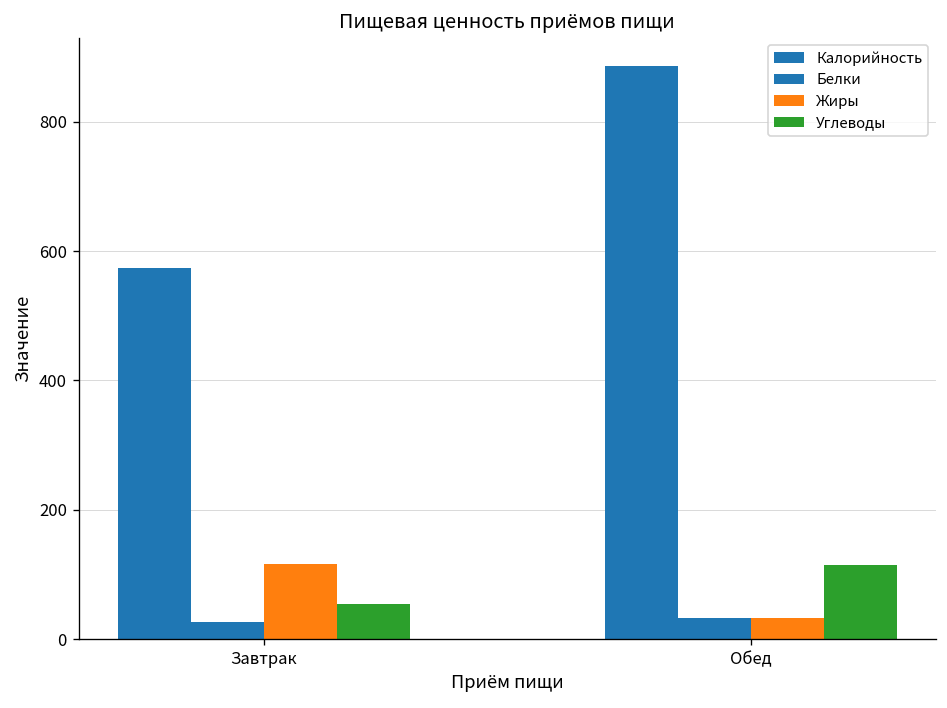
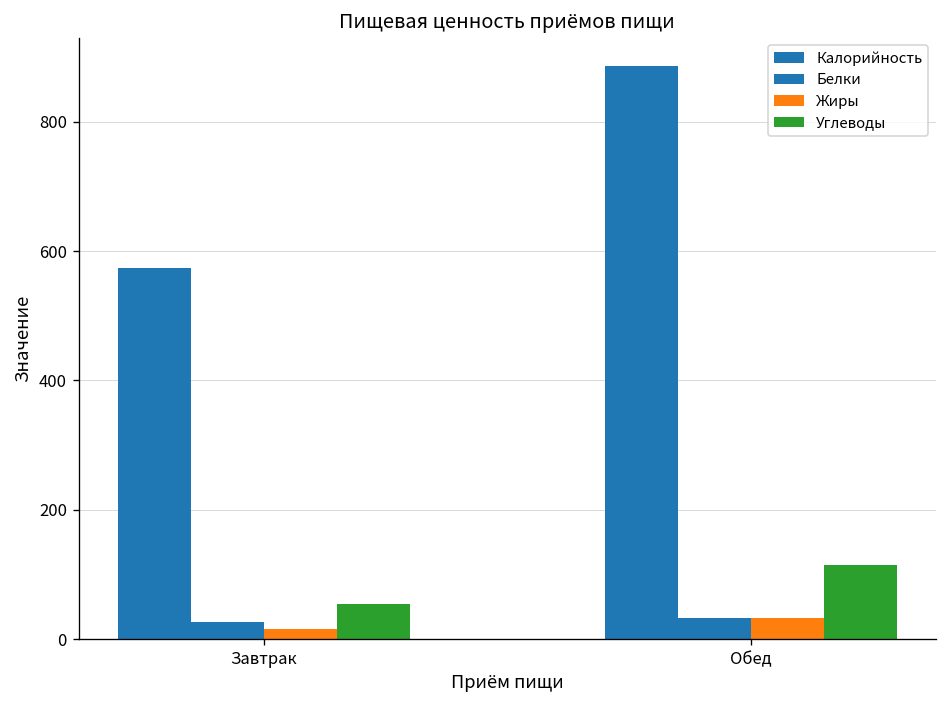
  {
    "Жиры": {
-     "Завтрак": 120,
+     "Завтрак": 20,
      "Обед": 30
    },
    "Углеводы": {
      "Завтрак": 50,
      "Обед": 120
    }
  }
